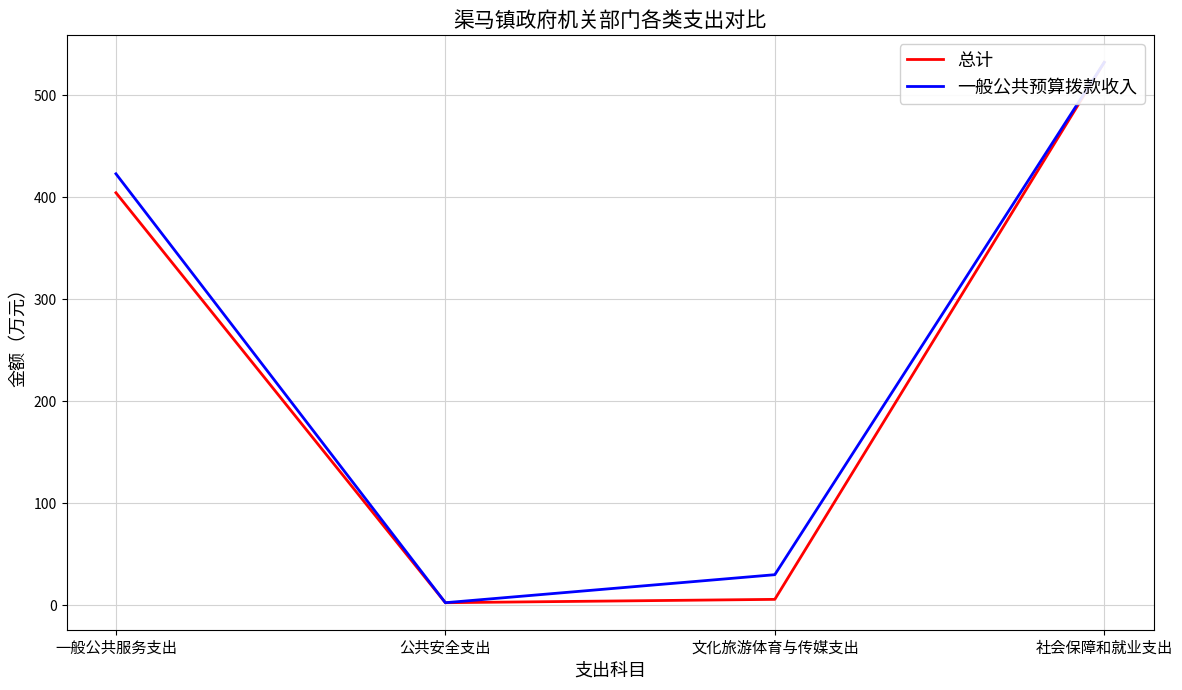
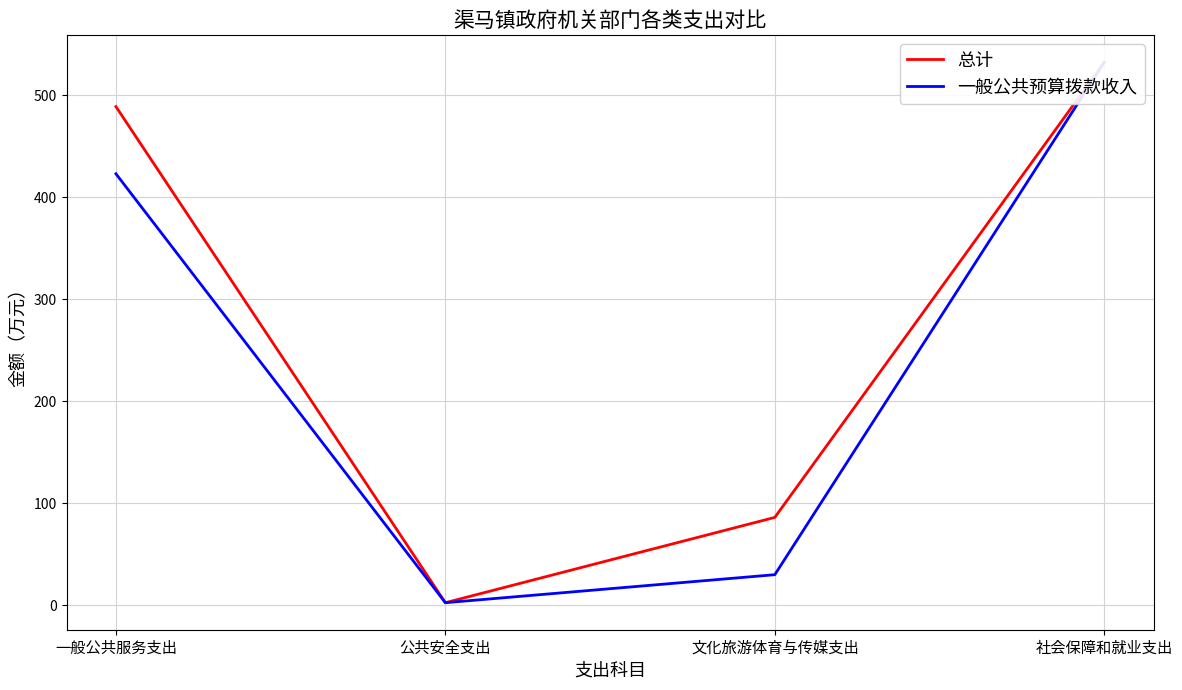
  {
    "总计": {
-     "一般公共服务支出": 404,
-     "文化旅游体育与传媒支出": 6
+     "一般公共服务支出": 489,
+     "文化旅游体育与传媒支出": 86
    },
    "一般公共预算拨款收入": {
      "一般公共服务支出": 423,
      "文化旅游体育与传媒支出": 30
    }
  }
